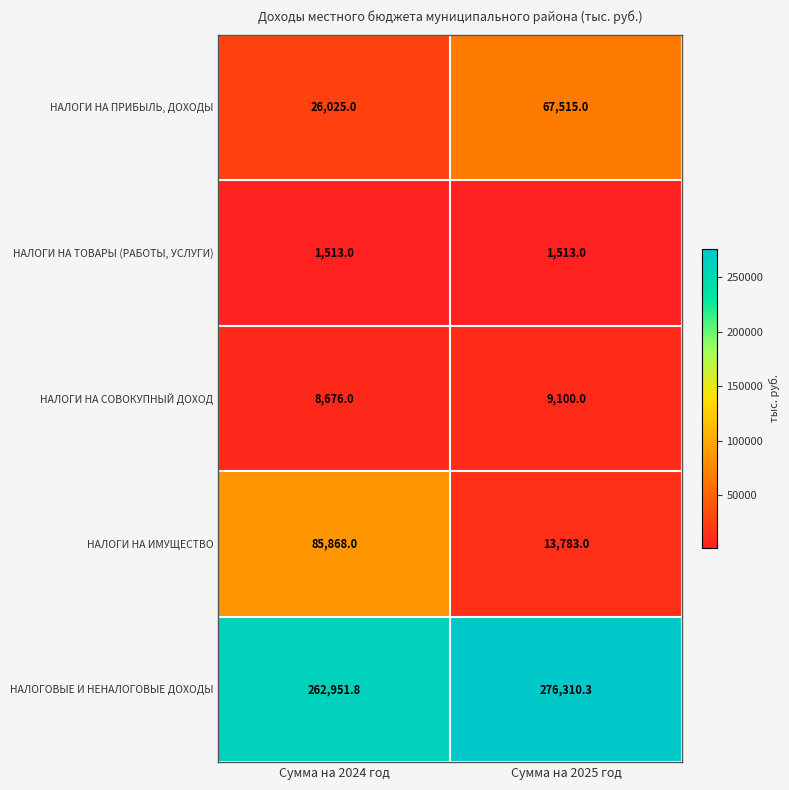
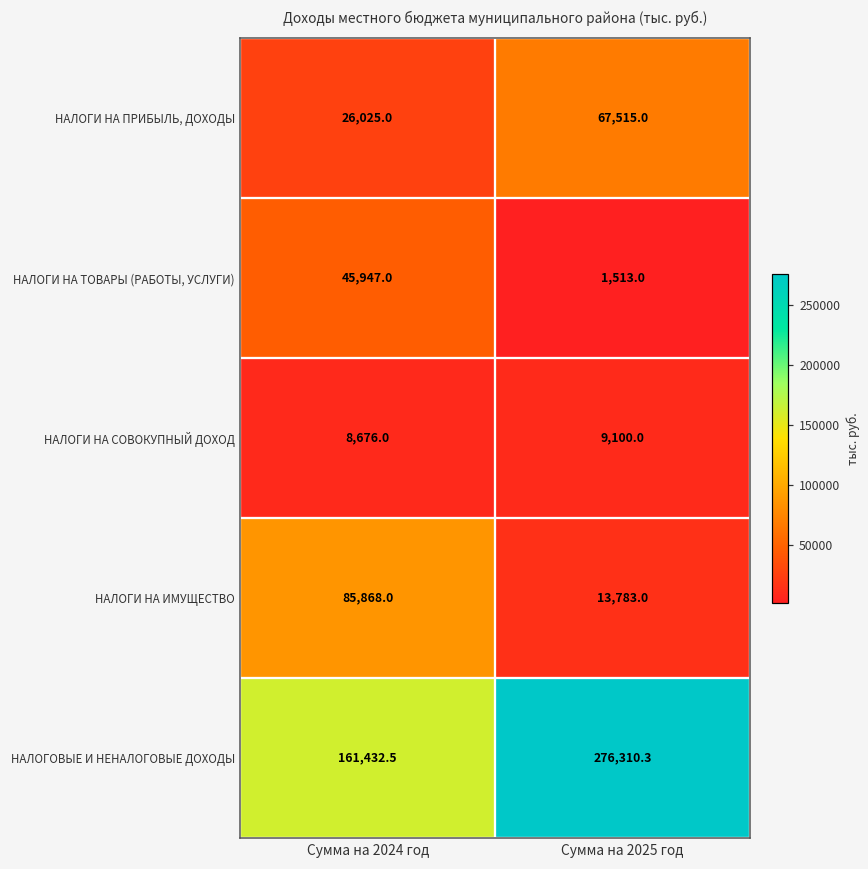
  {
    "НАЛОГИ НА ПРИБЫЛЬ, ДОХОДЫ": {
      "Сумма на 2024 год": "26,025.0",
      "Сумма на 2025 год": "67,515.0"
    },
    "НАЛОГИ НА ТОВАРЫ (РАБОТЫ, УСЛУГИ)": {
-     "Сумма на 2024 год": "1,513.0",
+     "Сумма на 2024 год": "45,947.0",
      "Сумма на 2025 год": "1,513.0"
    },
    "НАЛОГИ НА СОВОКУПНЫЙ ДОХОД": {
      "Сумма на 2024 год": "8,676.0",
      "Сумма на 2025 год": "9,100.0"
    },
    "НАЛОГИ НА ИМУЩЕСТВО": {
      "Сумма на 2024 год": "85,868.0",
      "Сумма на 2025 год": "13,783.0"
    },
    "НАЛОГОВЫЕ И НЕНАЛОГОВЫЕ ДОХОДЫ": {
-     "Сумма на 2024 год": "262,951.8",
+     "Сумма на 2024 год": "161,432.5",
      "Сумма на 2025 год": "276,310.3"
    }
  }
